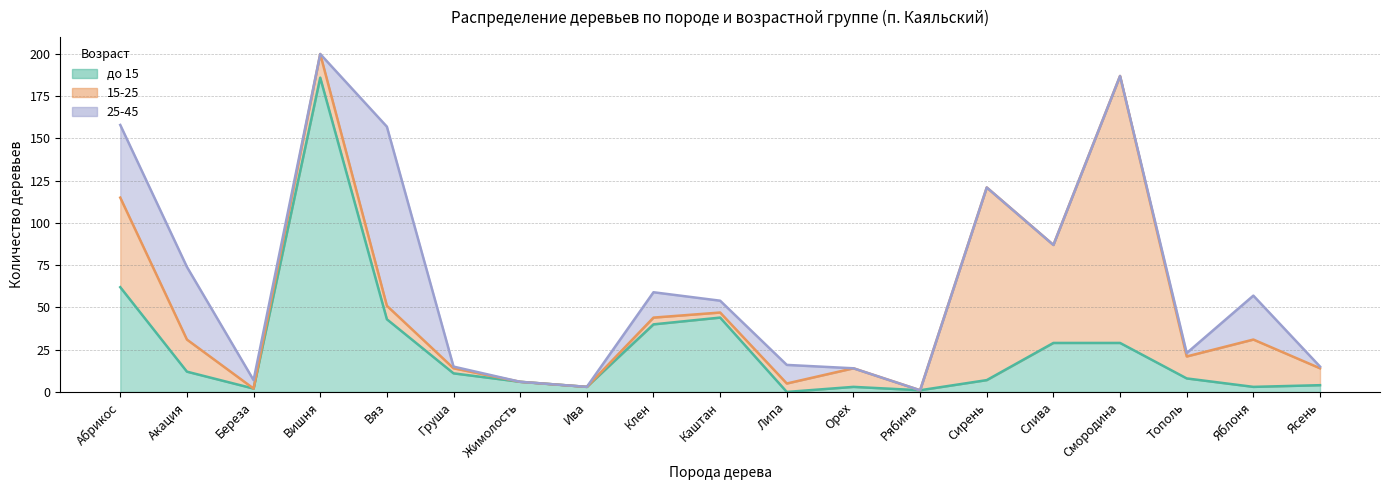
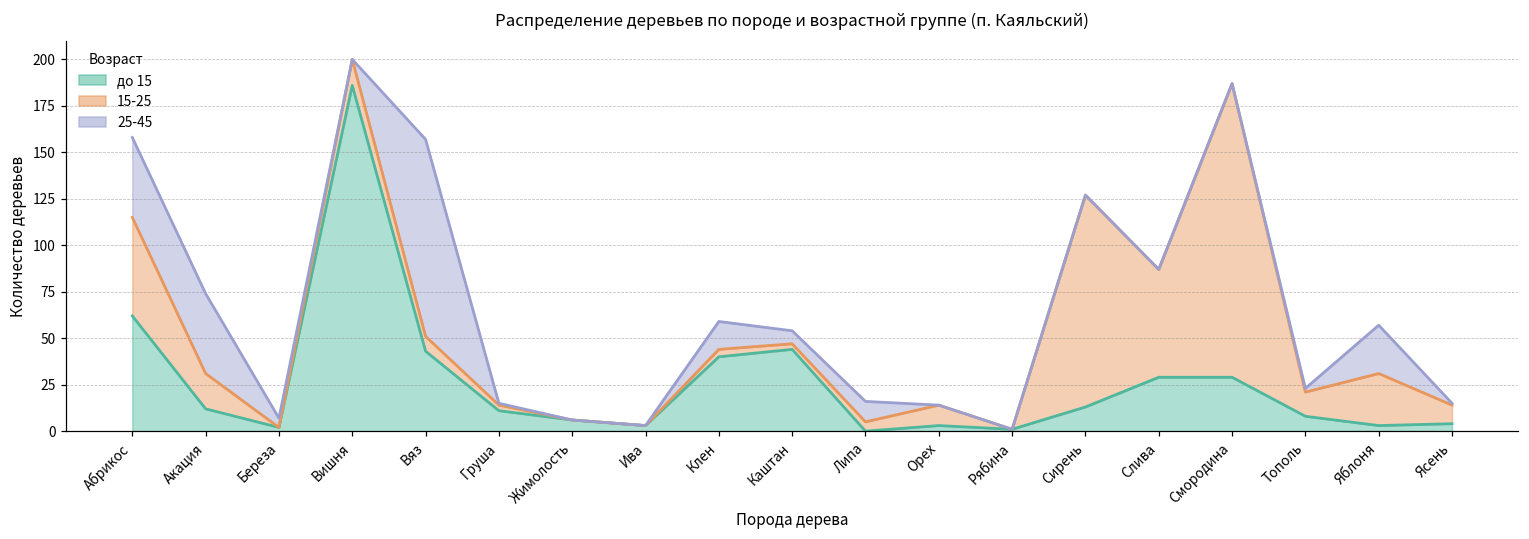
  {
    "до 15": {
      "Абрикос": 62,
      "Акация": 12,
      "Вишня": 186,
      "Вяз": 43,
      "Груша": 11,
      "Клен": 40,
      "Каштан": 44,
      "Липа": 0,
      "Орех": 3,
-     "Сирень": 7,
+     "Сирень": 13,
      "Слива": 29,
      "Смородина": 29,
      "Тополь": 8,
      "Яблоня": 3,
      "Ясень": 4
    },
    "15-25": {
      "Абрикос": 53,
      "Акация": 19,
      "Вяз": 8,
      "Клен": 4,
      "Каштан": 3,
      "Липа": 5,
      "Тополь": 13,
      "Яблоня": 28
    },
    "25-45": {
      "Абрикос": 43,
      "Акация": 43,
      "Береза": 5,
      "Вяз": 106,
      "Клен": 15,
      "Каштан": 7,
      "Липа": 11,
      "Тополь": 2,
      "Яблоня": 26
    }
  }
